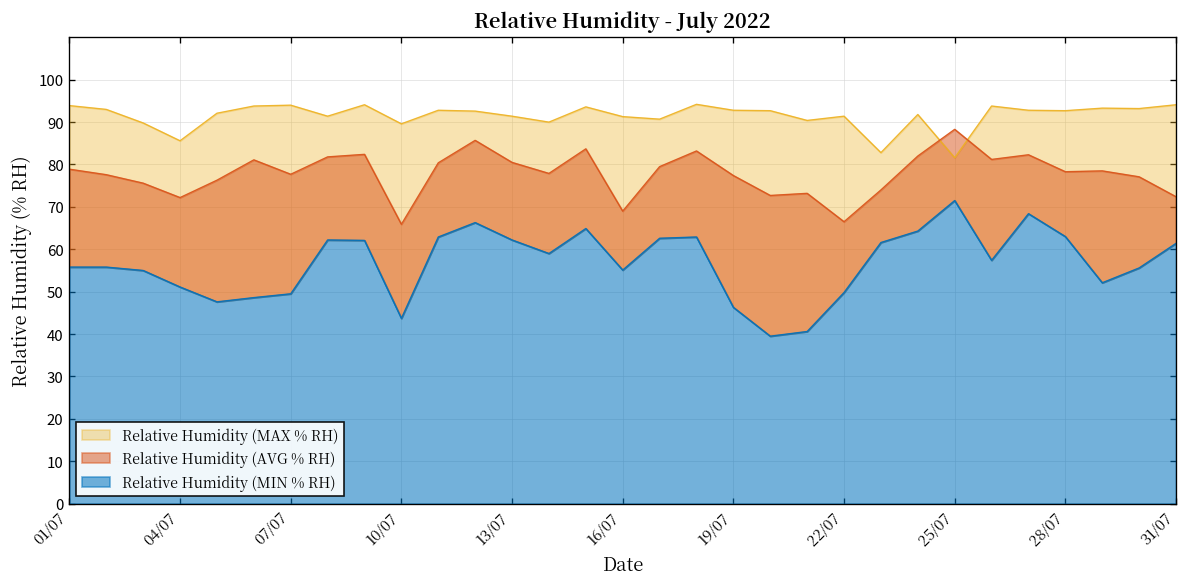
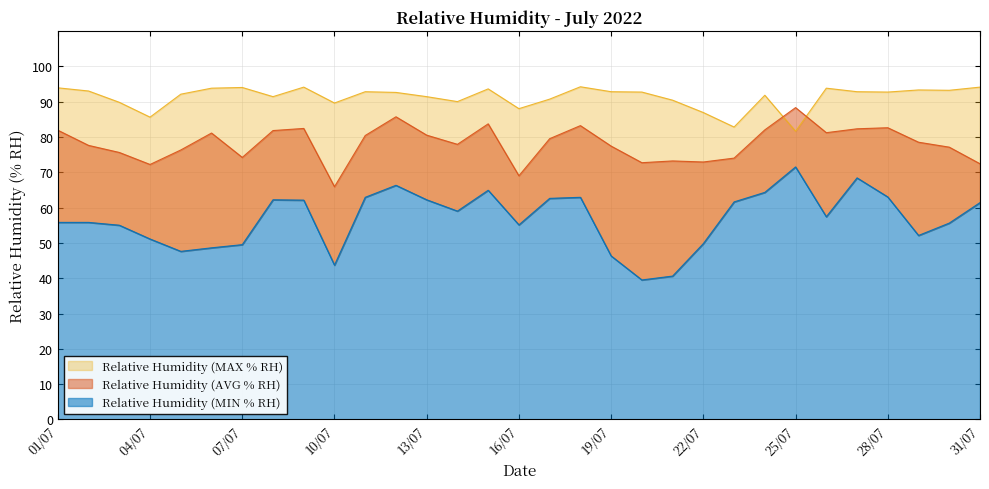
  {
    "Relative Humidity (MAX % RH)": {
      "01/07": 94,
      "04/07": 86,
      "07/07": 94,
      "10/07": 90,
      "13/07": 91,
-     "16/07": 91,
+     "16/07": 88,
      "19/07": 93,
-     "22/07": 91,
+     "22/07": 87,
      "25/07": 82,
      "28/07": 93,
      "31/07": 94
    },
    "Relative Humidity (AVG % RH)": {
-     "01/07": 79,
+     "01/07": 82,
      "04/07": 72,
-     "07/07": 78,
+     "07/07": 74,
      "10/07": 66,
      "13/07": 81,
      "16/07": 69,
      "19/07": 77,
-     "22/07": 67,
+     "22/07": 73,
      "25/07": 88,
-     "28/07": 78,
+     "28/07": 83,
      "31/07": 72
    },
    "Relative Humidity (MIN % RH)": {
      "01/07": 56,
      "04/07": 51,
      "07/07": 50,
      "10/07": 44,
      "13/07": 62,
      "16/07": 55,
      "19/07": 46,
      "22/07": 50,
      "25/07": 72,
      "28/07": 63,
      "31/07": 61
    }
  }
